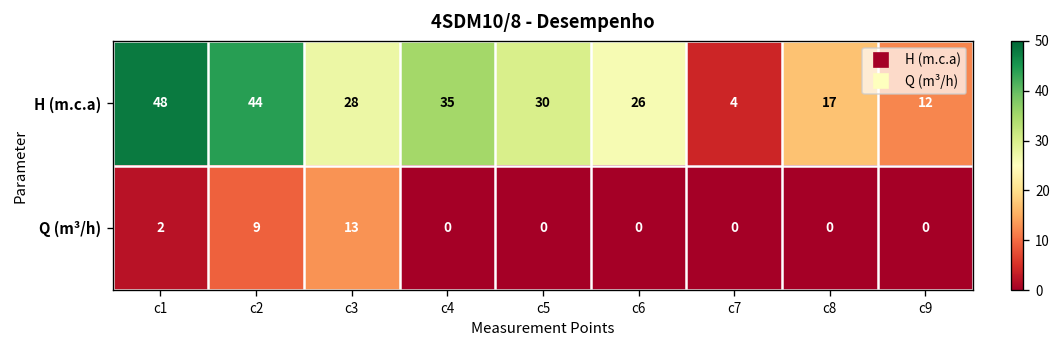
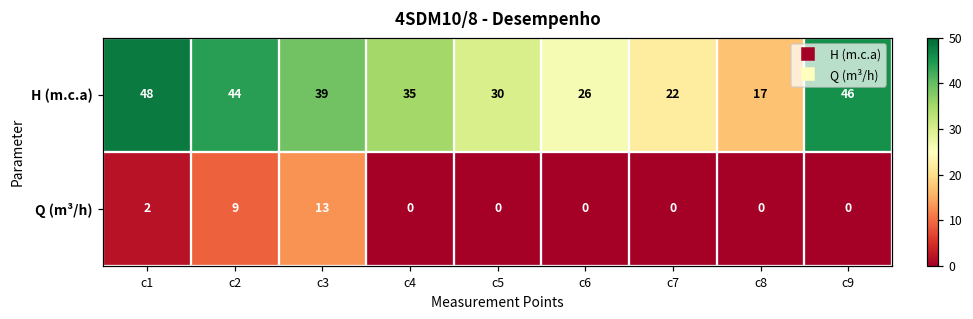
  {
    "H (m.c.a)": {
      "c1": 48,
      "c2": 44,
-     "c3": 28,
+     "c3": 39,
      "c4": 35,
      "c5": 30,
      "c6": 26,
-     "c7": 4,
+     "c7": 22,
      "c8": 17,
-     "c9": 12
+     "c9": 46
    },
    "Q (m³/h)": {
      "c1": 2,
      "c2": 9,
      "c3": 13,
      "c4": 0,
      "c5": 0,
      "c6": 0,
      "c7": 0,
      "c8": 0,
      "c9": 0
    }
  }
